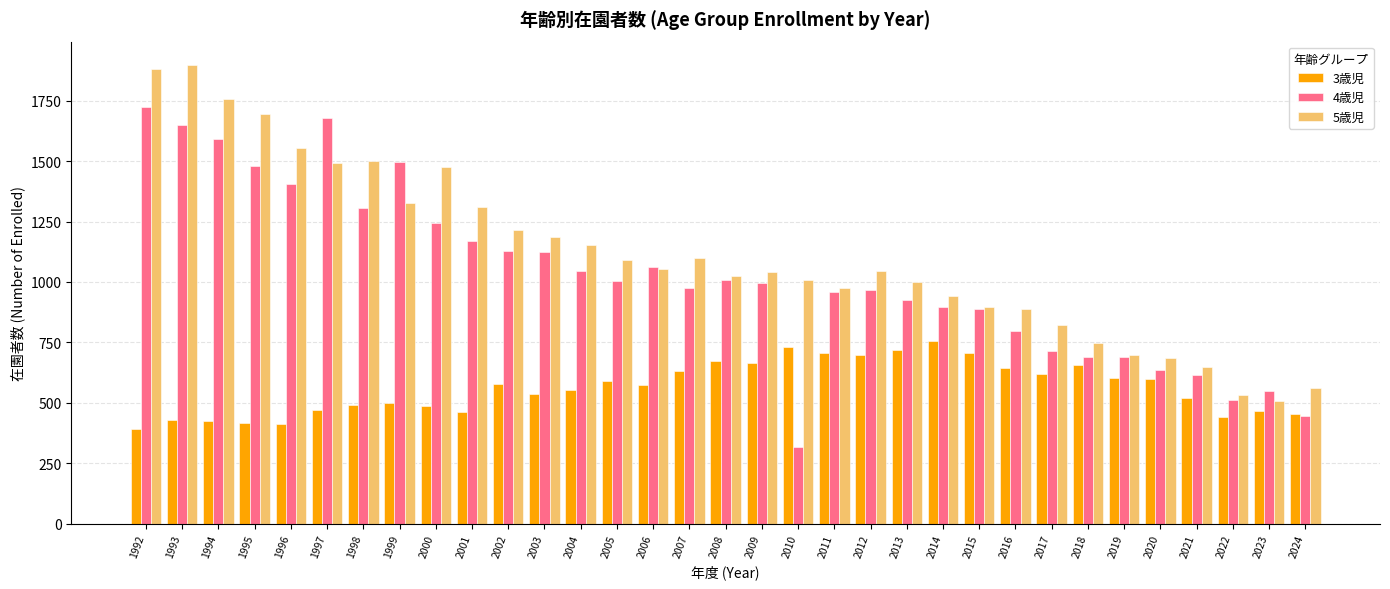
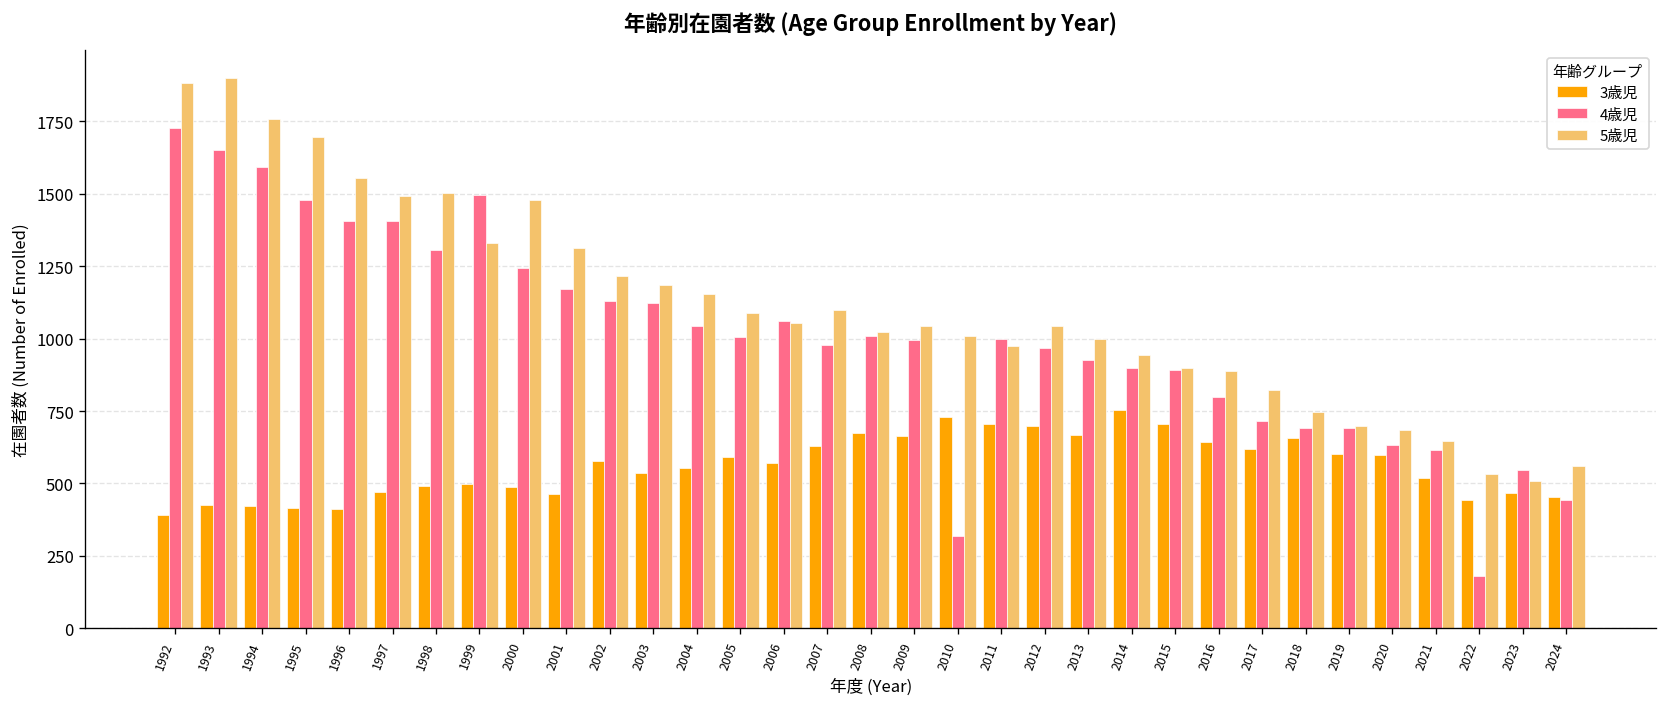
  {
    "3歳児": {
      "1992": 390,
      "1993": 430,
      "1994": 420,
      "1995": 420,
      "1996": 410,
      "1997": 470,
      "1998": 490,
      "1999": 500,
      "2000": 490,
      "2001": 460,
      "2002": 580,
      "2003": 540,
      "2004": 550,
      "2005": 590,
      "2006": 570,
      "2007": 630,
      "2008": 670,
      "2009": 660,
      "2010": 730,
      "2011": 700,
      "2012": 700,
-     "2013": 720,
+     "2013": 670,
      "2014": 750,
      "2015": 710,
      "2016": 640,
      "2017": 620,
      "2018": 660,
      "2019": 600,
      "2020": 600,
      "2021": 520,
      "2022": 440,
      "2023": 470,
      "2024": 460
    },
    "4歳児": {
      "1992": 1730,
      "1993": 1650,
      "1994": 1590,
      "1995": 1480,
      "1996": 1410,
-     "1997": 1680,
+     "1997": 1410,
      "1998": 1310,
      "1999": 1500,
      "2000": 1240,
      "2001": 1170,
      "2002": 1130,
      "2003": 1120,
      "2004": 1040,
      "2005": 1000,
      "2006": 1060,
      "2007": 980,
      "2008": 1010,
      "2009": 1000,
      "2010": 320,
-     "2011": 960,
+     "2011": 1000,
      "2012": 970,
      "2013": 930,
      "2014": 900,
      "2015": 890,
      "2016": 800,
      "2017": 720,
      "2018": 690,
      "2019": 690,
      "2020": 630,
      "2021": 610,
-     "2022": 510,
+     "2022": 180,
      "2023": 550,
      "2024": 440
    },
    "5歳児": {
      "1992": 1880,
      "1993": 1900,
      "1994": 1760,
      "1995": 1700,
      "1996": 1550,
      "1997": 1490,
      "1998": 1500,
      "1999": 1330,
      "2000": 1480,
      "2001": 1310,
      "2002": 1220,
      "2003": 1190,
      "2004": 1150,
      "2005": 1090,
      "2006": 1050,
      "2007": 1100,
      "2008": 1020,
      "2009": 1040,
      "2010": 1010,
      "2011": 980,
      "2012": 1040,
      "2013": 1000,
      "2014": 940,
      "2015": 900,
      "2016": 890,
      "2017": 820,
      "2018": 750,
      "2019": 700,
      "2020": 690,
      "2021": 650,
      "2022": 530,
      "2023": 510,
      "2024": 560
    }
  }
